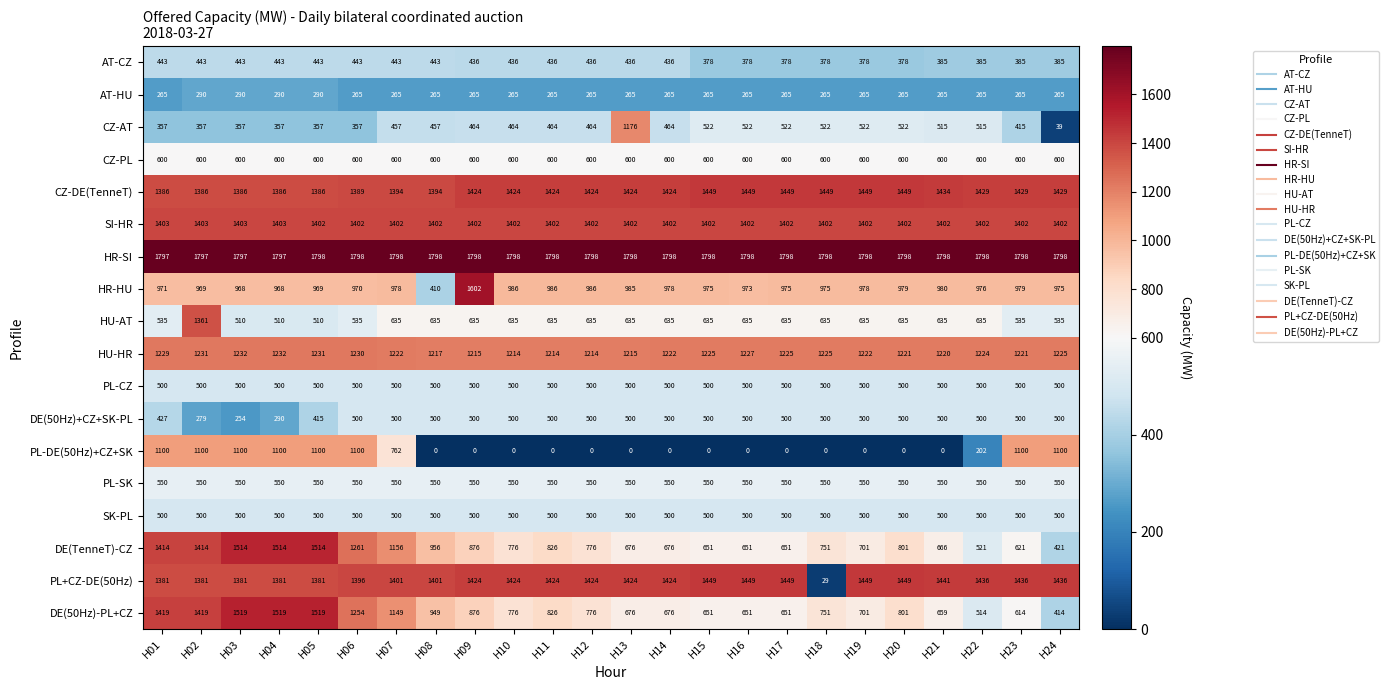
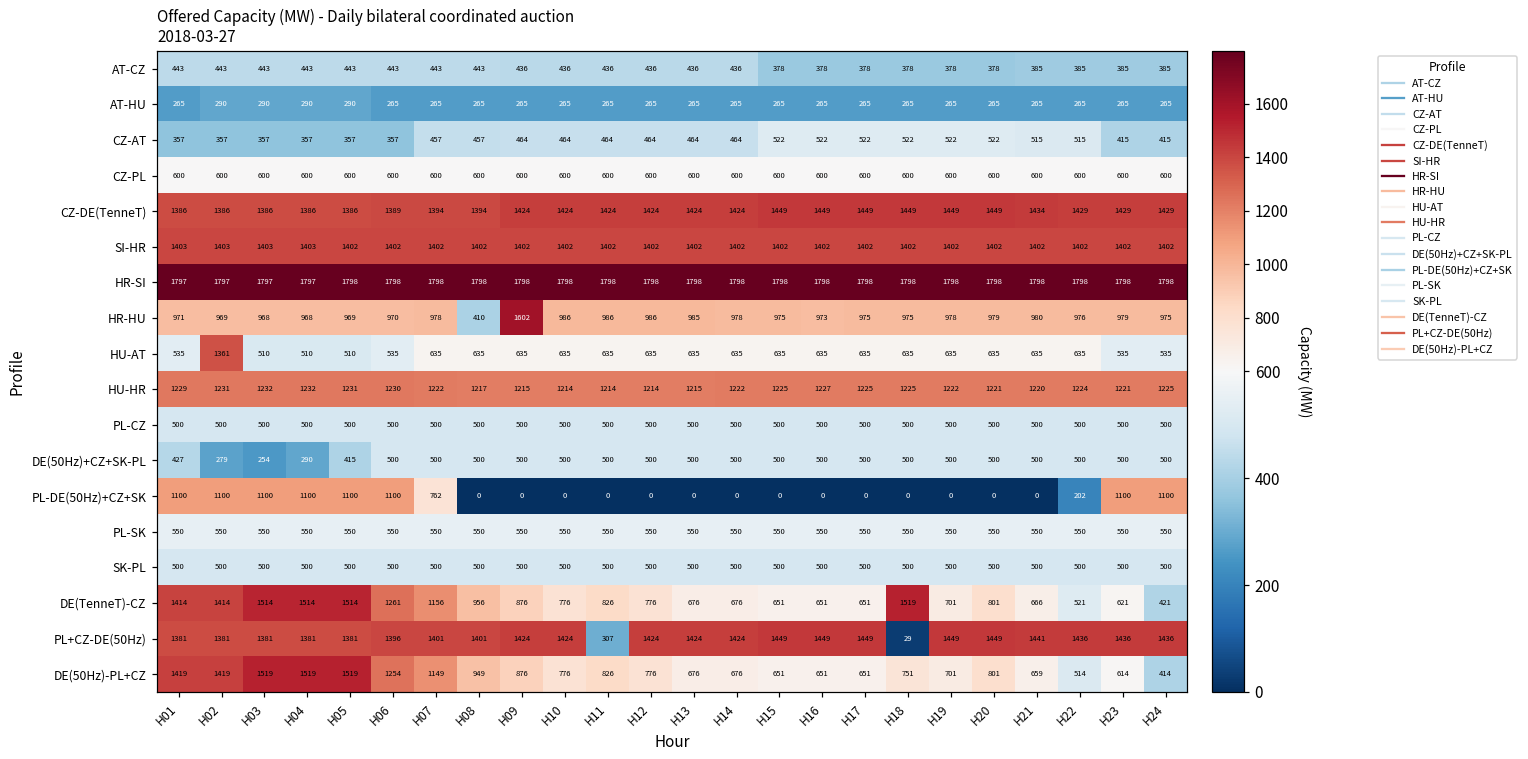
  {
    "CZ-AT": {
      "H01": 357,
      "H02": 357,
      "H03": 357,
      "H04": 357,
      "H05": 357,
      "H06": 357,
      "H07": 457,
      "H08": 457,
      "H09": 464,
      "H10": 464,
      "H11": 464,
      "H12": 464,
-     "H13": 1176,
+     "H13": 464,
      "H14": 464,
      "H15": 522,
      "H16": 522,
      "H17": 522,
      "H18": 522,
      "H19": 522,
      "H20": 522,
      "H21": 515,
      "H22": 515,
      "H23": 415,
-     "H24": 39
+     "H24": 415
    },
    "DE(TenneT)-CZ": {
      "H01": 1414,
      "H02": 1414,
      "H03": 1514,
      "H04": 1514,
      "H05": 1514,
      "H06": 1261,
      "H07": 1156,
      "H08": 956,
      "H09": 876,
      "H10": 776,
      "H11": 826,
      "H12": 776,
      "H13": 676,
      "H14": 676,
      "H15": 651,
      "H16": 651,
      "H17": 651,
-     "H18": 751,
+     "H18": 1519,
      "H19": 701,
      "H20": 801,
      "H21": 666,
      "H22": 521,
      "H23": 621,
      "H24": 421
    },
    "PL+CZ-DE(50Hz)": {
      "H01": 1381,
      "H02": 1381,
      "H03": 1381,
      "H04": 1381,
      "H05": 1381,
      "H06": 1396,
      "H07": 1401,
      "H08": 1401,
      "H09": 1424,
      "H10": 1424,
-     "H11": 1424,
+     "H11": 307,
      "H12": 1424,
      "H13": 1424,
      "H14": 1424,
      "H15": 1449,
      "H16": 1449,
      "H17": 1449,
      "H18": 29,
      "H19": 1449,
      "H20": 1449,
      "H21": 1441,
      "H22": 1436,
      "H23": 1436,
      "H24": 1436
    }
  }
